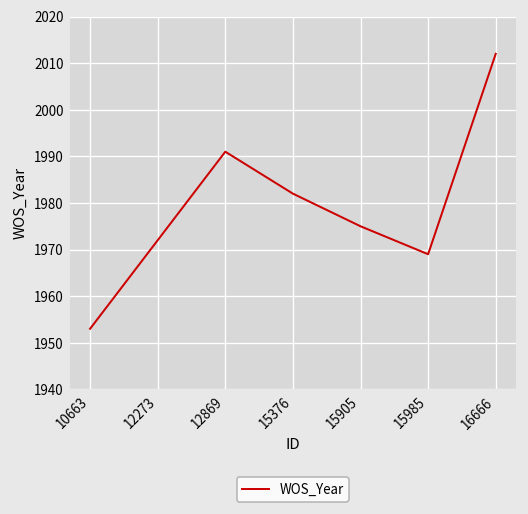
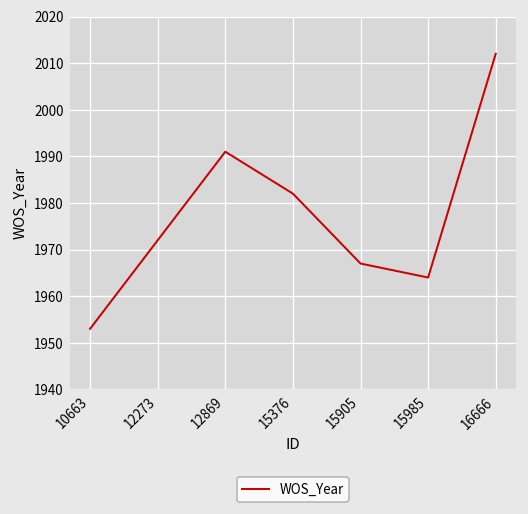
  {
    "10663": 1953,
    "12273": 1972,
    "12869": 1991,
    "15376": 1982,
-   "15905": 1975,
-   "15985": 1969,
+   "15905": 1967,
+   "15985": 1964,
    "16666": 2012
  }
